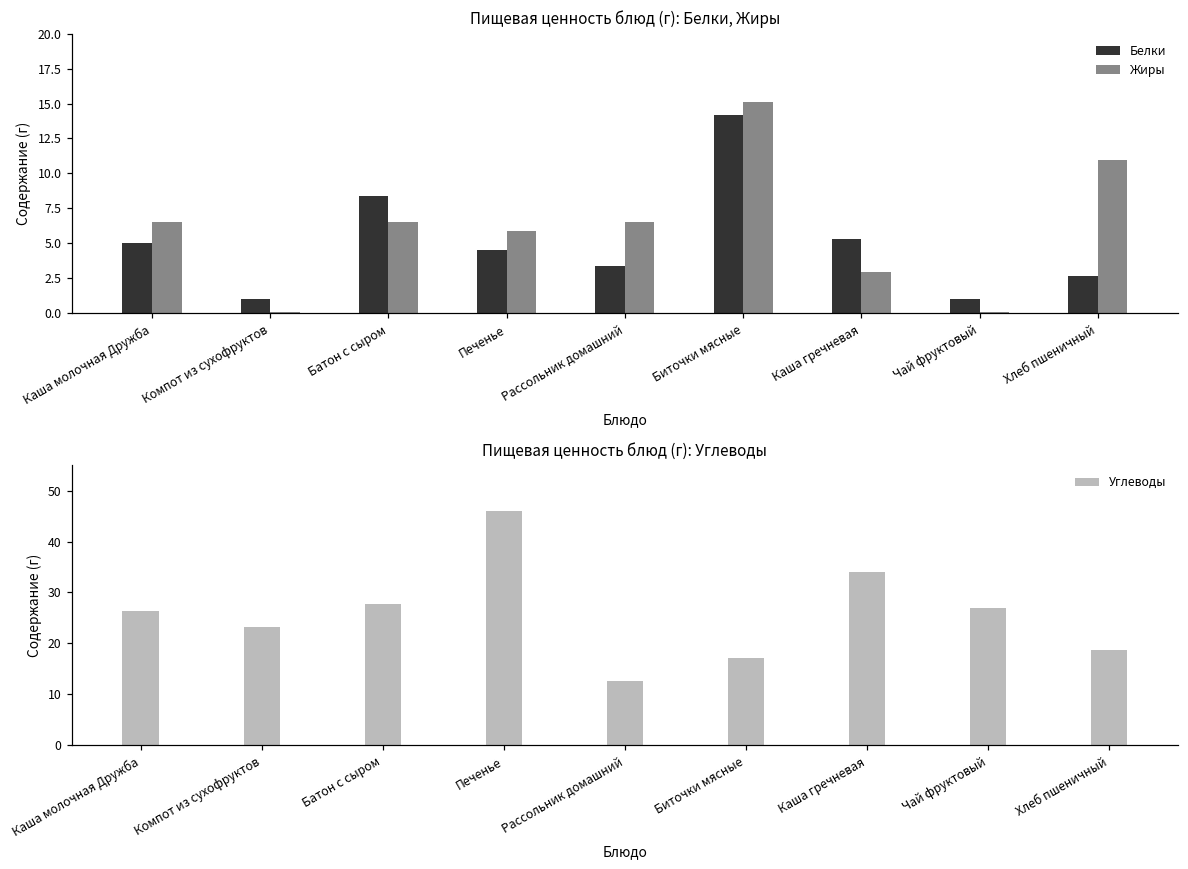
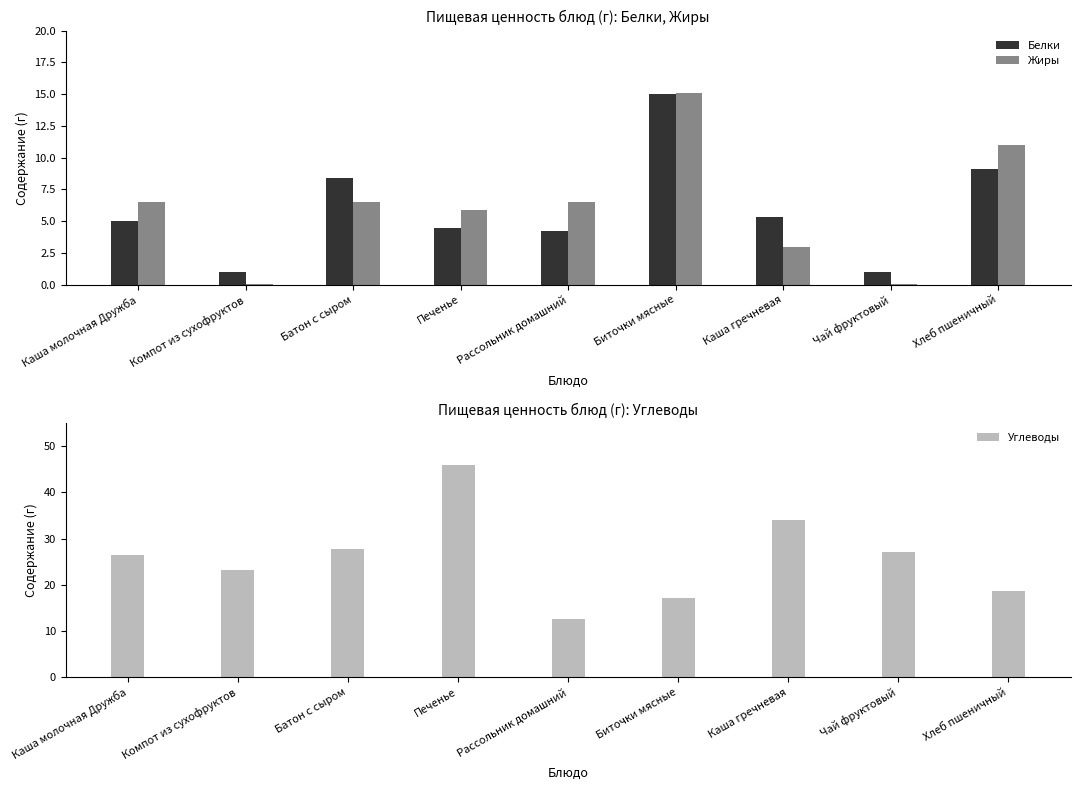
  {
    "Пищевая ценность блюд (г): Белки, Жиры": {
      "Белки": {
        "Каша молочная Дружба": 5.0,
        "Компот из сухофруктов": 1.0,
        "Батон с сыром": 8.4,
        "Печенье": 4.5,
-       "Рассольник домашний": 3.4,
-       "Биточки мясные": 14.2,
+       "Рассольник домашний": 4.2,
+       "Биточки мясные": 15.0,
        "Каша гречневая": 5.3,
        "Чай фруктовый": 1.0,
-       "Хлеб пшеничный": 2.6
+       "Хлеб пшеничный": 9.1
      },
      "Жиры": {
        "Каша молочная Дружба": 6.5,
        "Батон с сыром": 6.5,
        "Печенье": 5.9,
        "Рассольник домашний": 6.5,
        "Биточки мясные": 15.1,
        "Каша гречневая": 3.0,
        "Хлеб пшеничный": 11.0
      }
    },
    "Пищевая ценность блюд (г): Углеводы": {
      "Каша молочная Дружба": 26,
      "Компот из сухофруктов": 23,
      "Батон с сыром": 28,
      "Печенье": 46,
      "Рассольник домашний": 13,
      "Биточки мясные": 17,
      "Каша гречневая": 34,
      "Чай фруктовый": 27,
      "Хлеб пшеничный": 19
    }
  }
